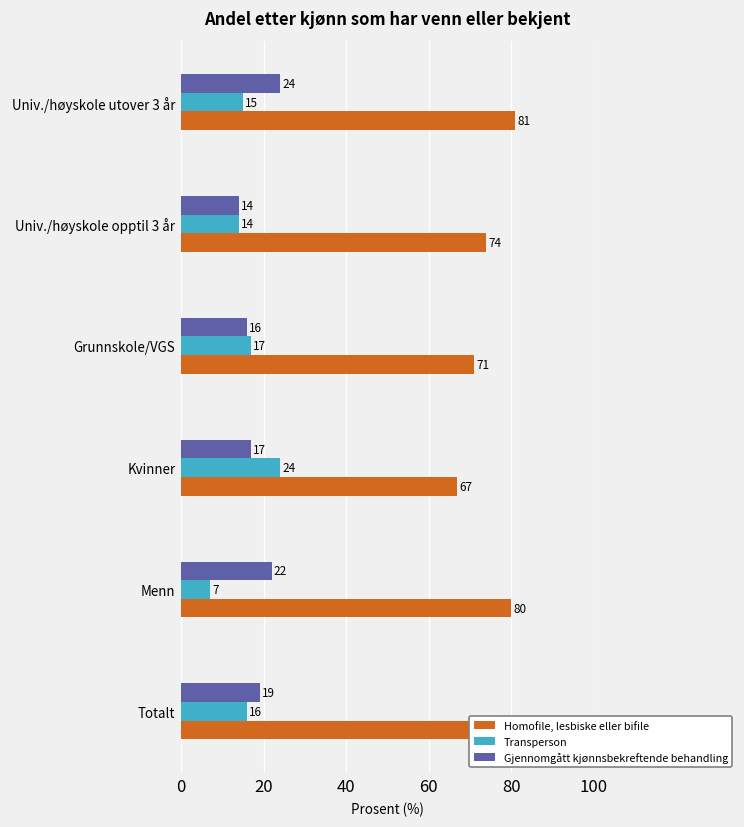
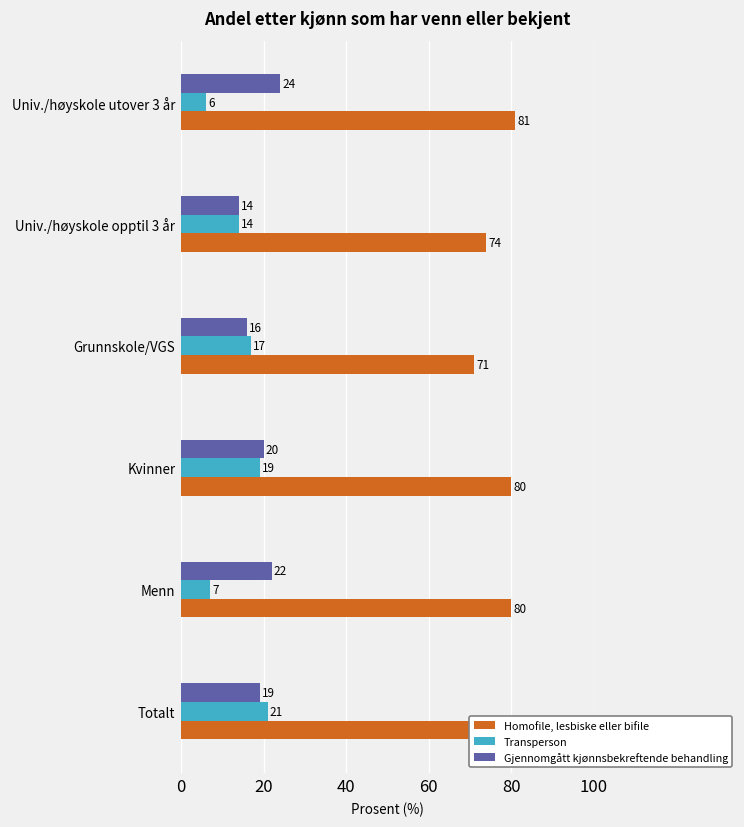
  {
    "Homofile, lesbiske eller bifile": {
      "Univ./høyskole utover 3 år": 81,
      "Univ./høyskole opptil 3 år": 74,
      "Grunnskole/VGS": 71,
-     "Kvinner": 67,
+     "Kvinner": 80,
      "Menn": 80
    },
    "Transperson": {
-     "Univ./høyskole utover 3 år": 15,
+     "Univ./høyskole utover 3 år": 6,
      "Univ./høyskole opptil 3 år": 14,
      "Grunnskole/VGS": 17,
-     "Kvinner": 24,
+     "Kvinner": 19,
      "Menn": 7,
-     "Totalt": 16
+     "Totalt": 21
    },
    "Gjennomgått kjønnsbekreftende behandling": {
      "Univ./høyskole utover 3 år": 24,
      "Univ./høyskole opptil 3 år": 14,
      "Grunnskole/VGS": 16,
-     "Kvinner": 17,
+     "Kvinner": 20,
      "Menn": 22,
      "Totalt": 19
    }
  }
